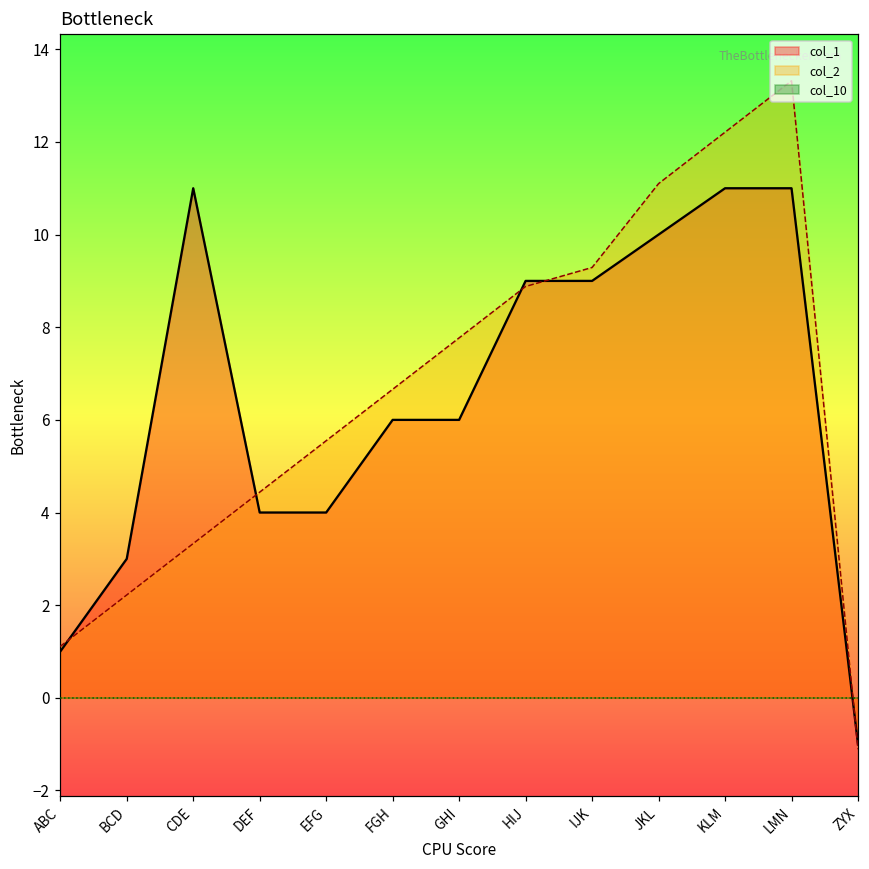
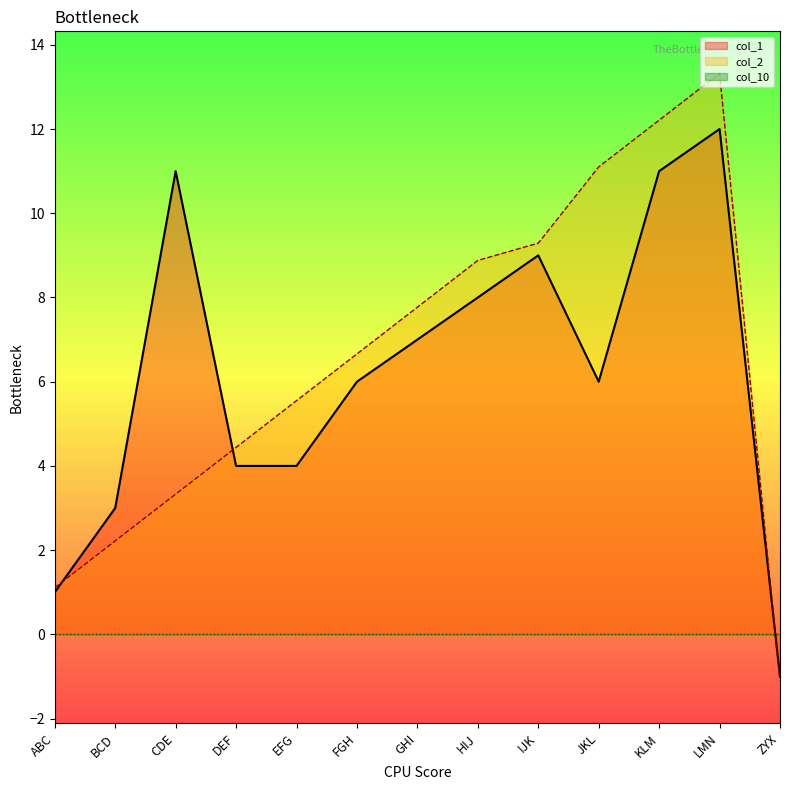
  {
    "col_1": {
-     "GHI": 6,
-     "HIJ": 9,
-     "JKL": 10,
-     "LMN": 11
+     "GHI": 7,
+     "HIJ": 8,
+     "JKL": 6,
+     "LMN": 12
    },
    "col_10": {
      "ABC": 0,
      "BCD": 0,
      "CDE": 0,
      "DEF": 0,
      "EFG": 0,
      "FGH": 0,
      "GHI": 0,
      "HIJ": 0,
      "IJK": 0,
      "JKL": 0,
      "KLM": 0,
      "LMN": 0
    }
  }
